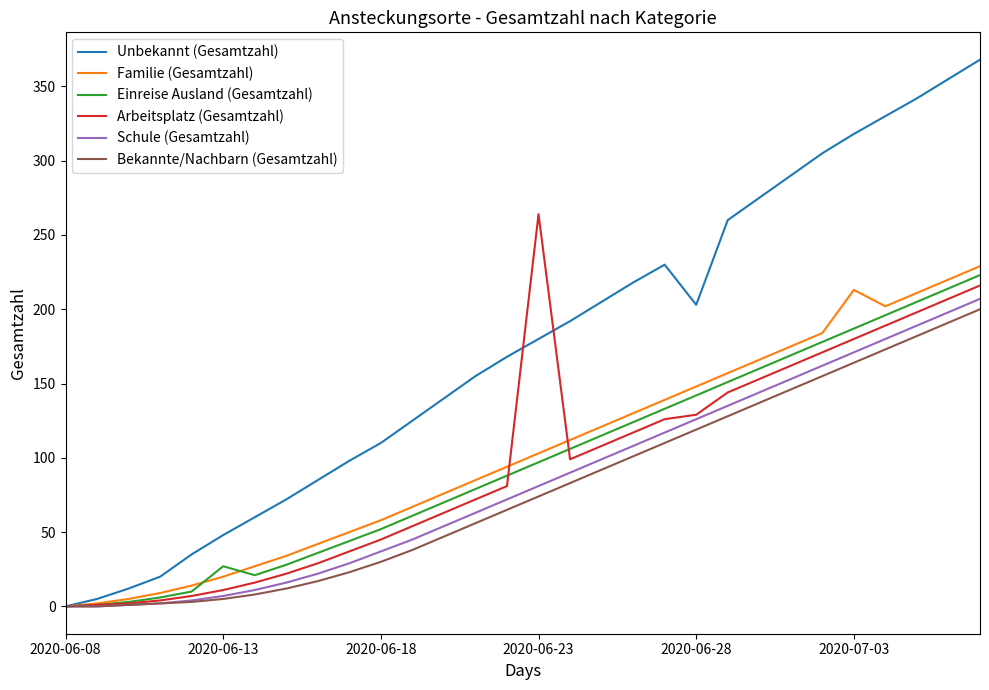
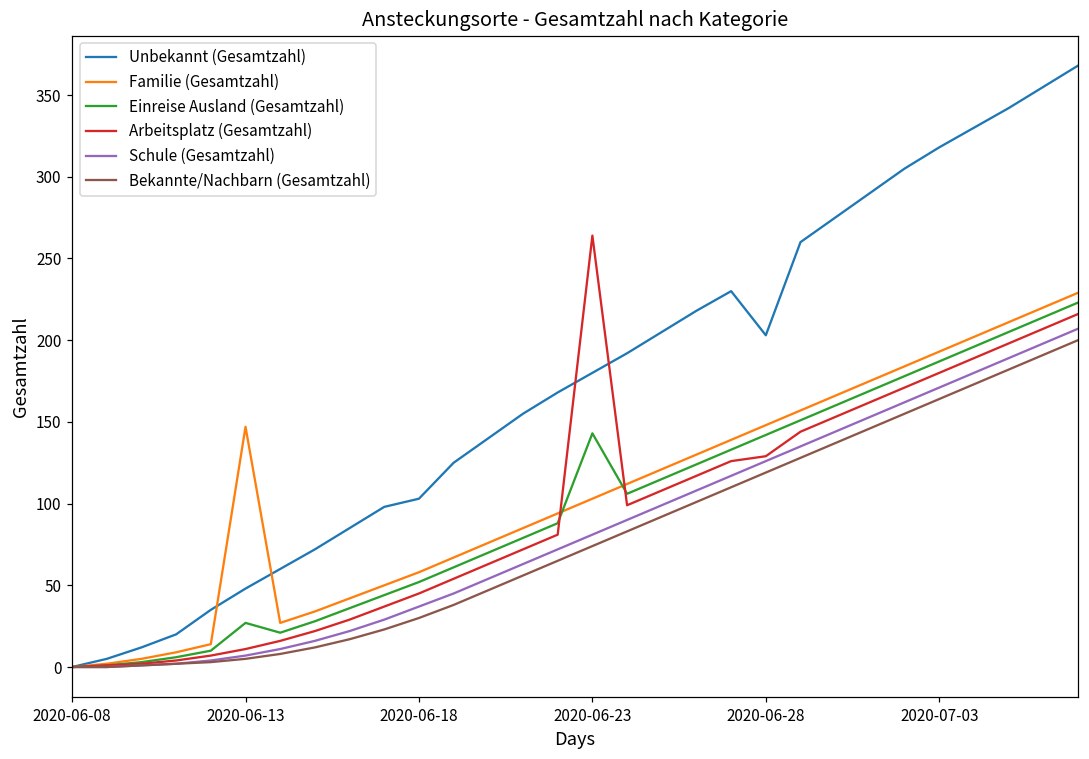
  {
    "Unbekannt (Gesamtzahl)": {
      "2020-06-13": 48,
-     "2020-06-18": 110,
+     "2020-06-18": 103,
      "2020-06-23": 180,
      "2020-06-28": 203,
      "2020-07-03": 318
    },
    "Familie (Gesamtzahl)": {
-     "2020-06-13": 20,
+     "2020-06-13": 147,
      "2020-06-18": 58,
      "2020-06-23": 103,
      "2020-06-28": 148,
-     "2020-07-03": 213
+     "2020-07-03": 193
    },
    "Einreise Ausland (Gesamtzahl)": {
      "2020-06-13": 27,
      "2020-06-18": 52,
-     "2020-06-23": 97,
+     "2020-06-23": 143,
      "2020-06-28": 142,
      "2020-07-03": 187
    },
    "Arbeitsplatz (Gesamtzahl)": {
      "2020-06-13": 11,
      "2020-06-18": 45,
      "2020-06-23": 264,
      "2020-06-28": 129,
      "2020-07-03": 180
    },
    "Schule (Gesamtzahl)": {
      "2020-06-13": 7,
      "2020-06-18": 37,
      "2020-06-23": 81,
      "2020-06-28": 126,
      "2020-07-03": 171
    },
    "Bekannte/Nachbarn (Gesamtzahl)": {
      "2020-06-13": 5,
      "2020-06-18": 30,
      "2020-06-23": 74,
      "2020-06-28": 119,
      "2020-07-03": 164
    }
  }
